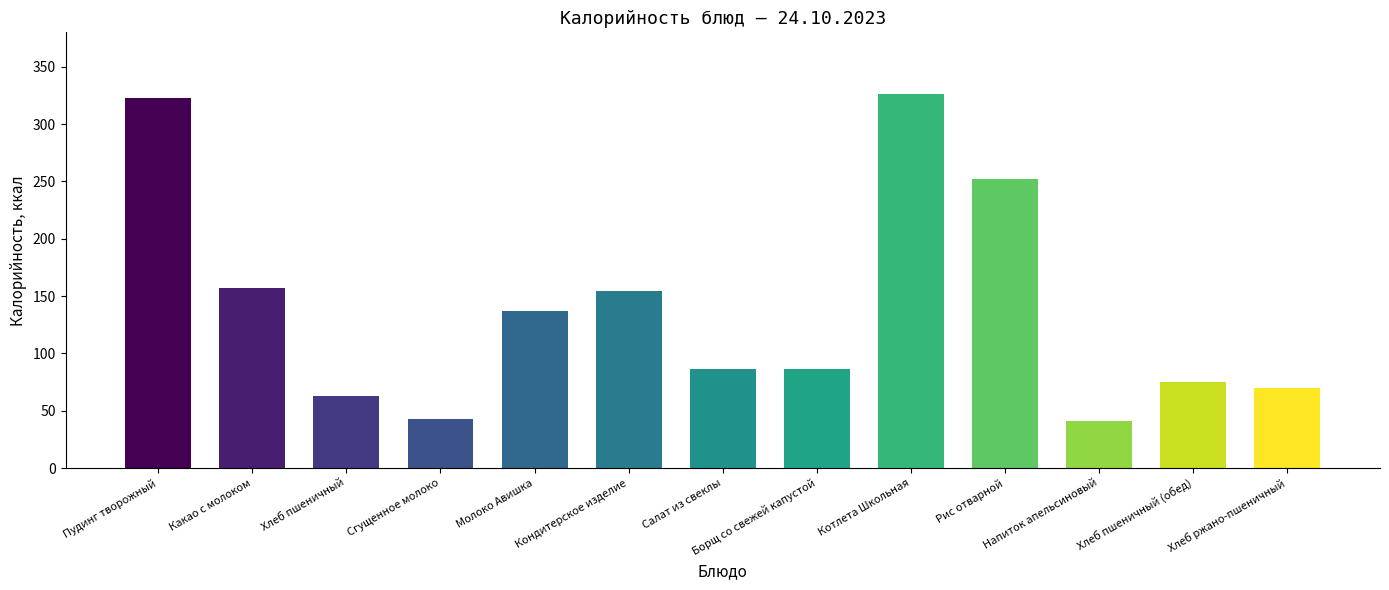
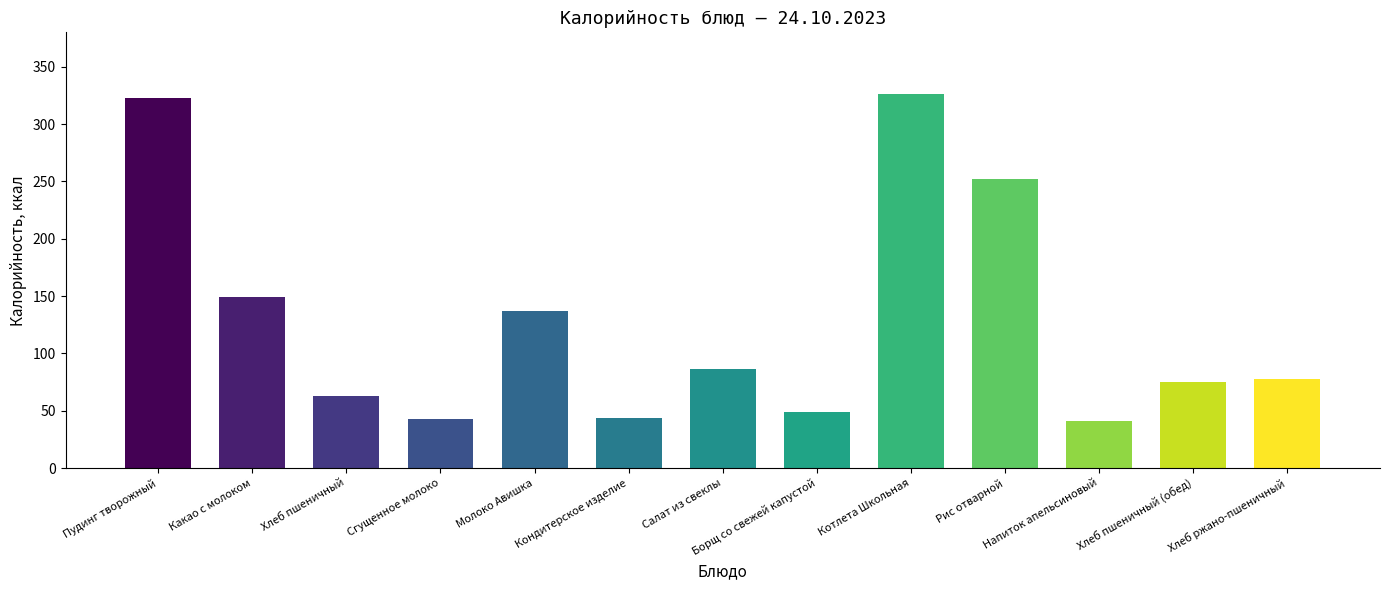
  {
    "Пудинг творожный": 323,
-   "Какао с молоком": 157,
+   "Какао с молоком": 149,
    "Хлеб пшеничный": 63,
    "Сгущенное молоко": 43,
    "Молоко Авишка": 137,
-   "Кондитерское изделие": 154,
+   "Кондитерское изделие": 44,
    "Салат из свеклы": 86,
-   "Борщ со свежей капустой": 86,
+   "Борщ со свежей капустой": 49,
    "Котлета Школьная": 326,
    "Рис отварной": 252,
    "Напиток апельсиновый": 41,
    "Хлеб пшеничный (обед)": 75,
-   "Хлеб ржано-пшеничный": 70
+   "Хлеб ржано-пшеничный": 78
  }
